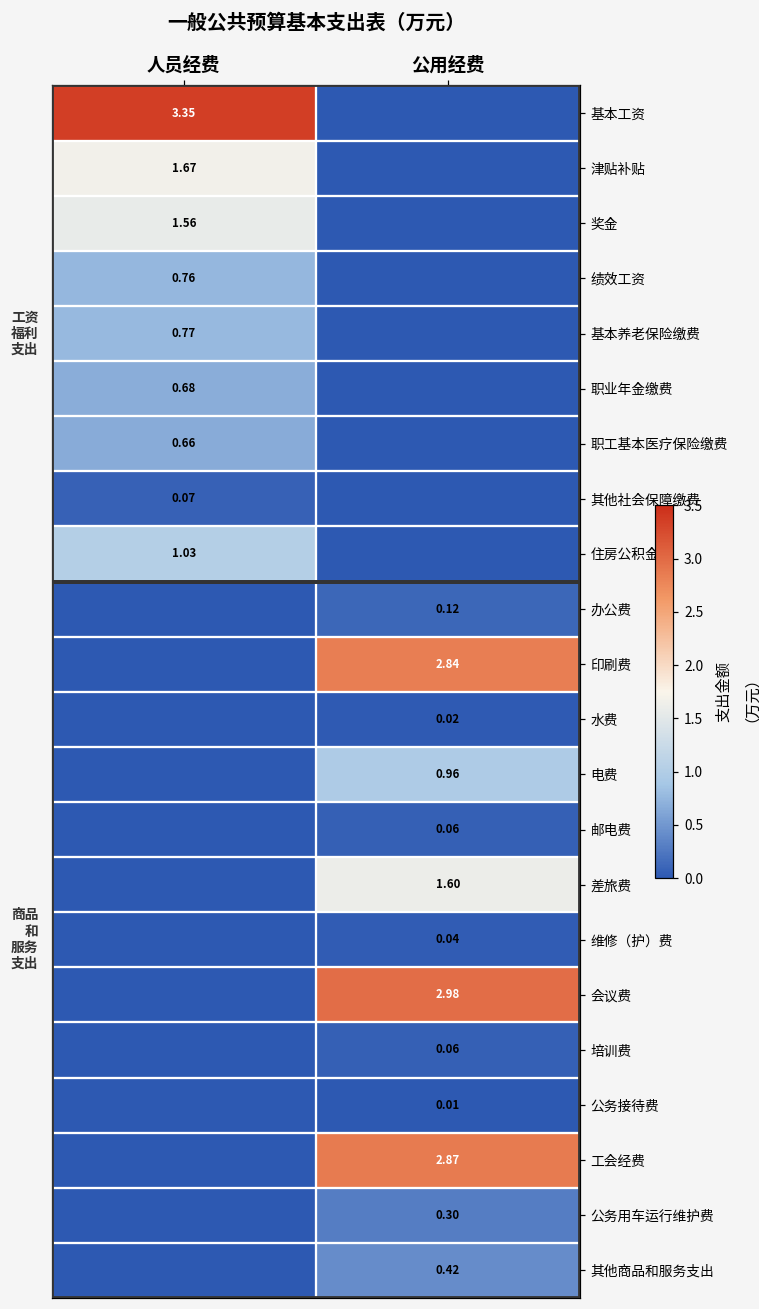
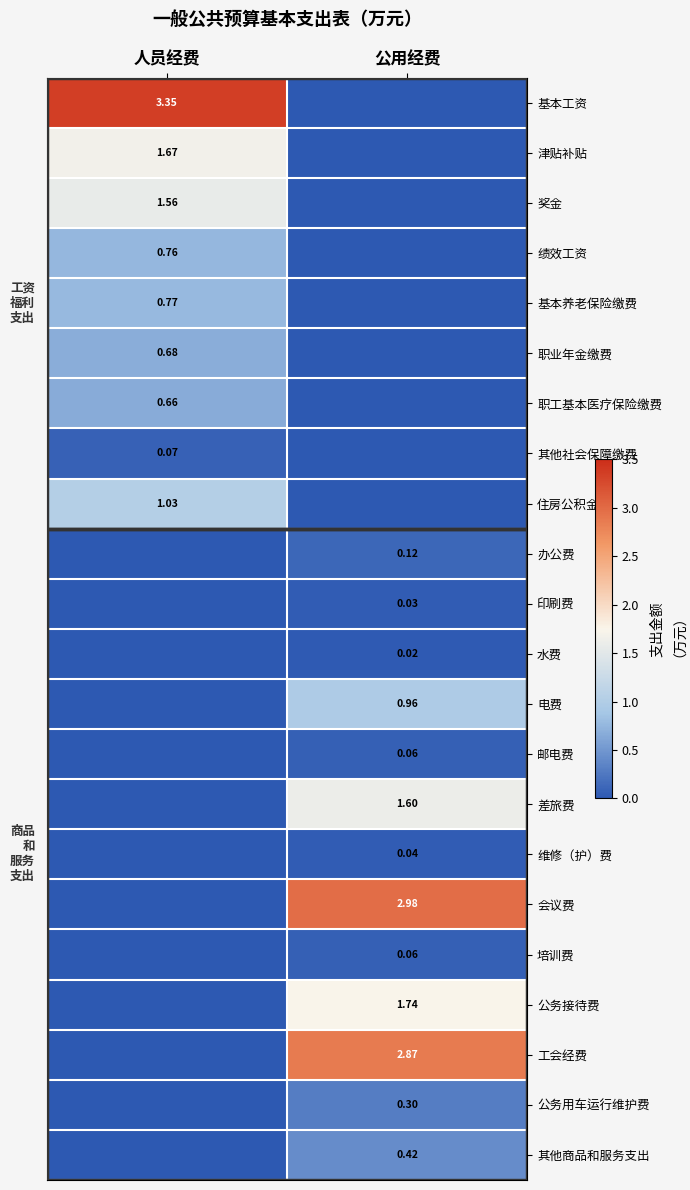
  {
    "基本工资": {
      "人员经费": 3.35
    },
    "津贴补贴": {
      "人员经费": 1.67
    },
    "奖金": {
      "人员经费": 1.56
    },
    "绩效工资": {
      "人员经费": 0.76
    },
    "基本养老保险缴费": {
      "人员经费": 0.77
    },
    "职业年金缴费": {
      "人员经费": 0.68
    },
    "职工基本医疗保险缴费": {
      "人员经费": 0.66
    },
    "其他社会保障缴费": {
      "人员经费": 0.07
    },
    "住房公积金": {
      "人员经费": 1.03
    },
    "办公费": {
      "公用经费": 0.12
    },
    "印刷费": {
-     "公用经费": 2.84
+     "公用经费": 0.03
    },
    "水费": {
      "公用经费": 0.02
    },
    "电费": {
      "公用经费": 0.96
    },
    "邮电费": {
      "公用经费": 0.06
    },
    "差旅费": {
      "公用经费": 1.60
    },
    "维修（护）费": {
      "公用经费": 0.04
    },
    "会议费": {
      "公用经费": 2.98
    },
    "培训费": {
      "公用经费": 0.06
    },
    "公务接待费": {
-     "公用经费": 0.01
+     "公用经费": 1.74
    },
    "工会经费": {
      "公用经费": 2.87
    },
    "公务用车运行维护费": {
      "公用经费": 0.30
    },
    "其他商品和服务支出": {
      "公用经费": 0.42
    }
  }
